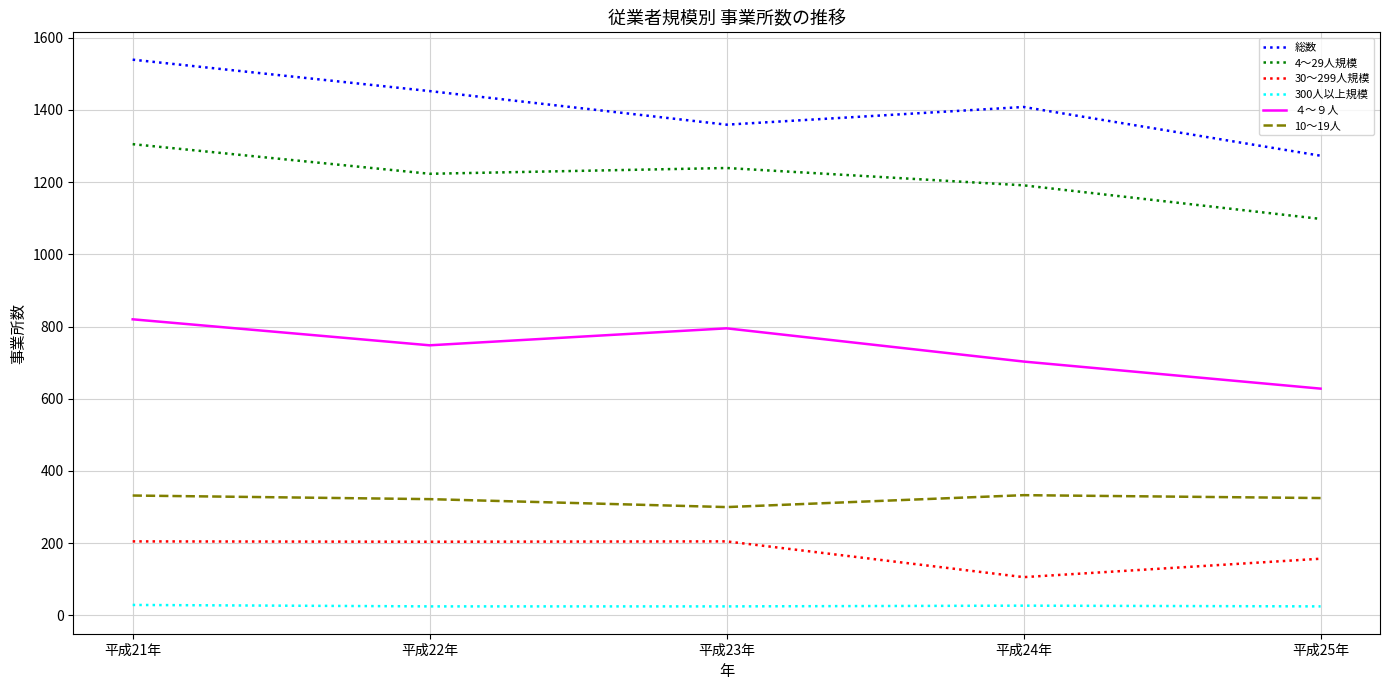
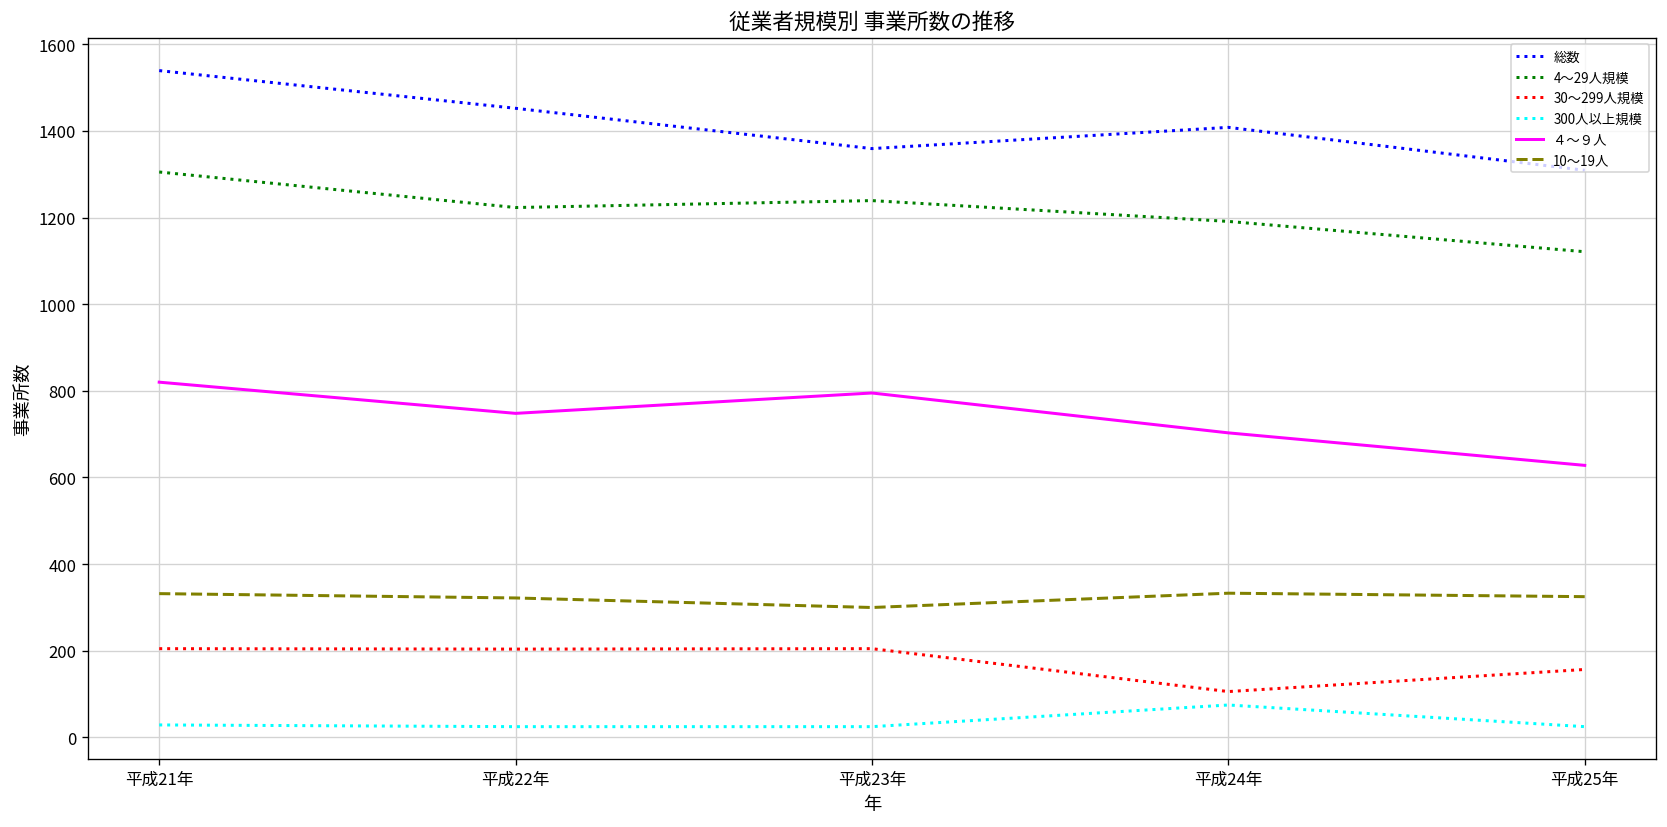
  {
    "総数": {
      "平成21年": 1540,
      "平成22年": 1450,
      "平成23年": 1360,
      "平成24年": 1410,
-     "平成25年": 1270
+     "平成25年": 1310
    },
    "4～29人規模": {
      "平成21年": 1310,
      "平成22年": 1220,
      "平成23年": 1240,
      "平成24年": 1190,
-     "平成25年": 1100
+     "平成25年": 1120
    },
    "30～299人規模": {
      "平成21年": 210,
      "平成22年": 200,
      "平成23年": 210,
      "平成24年": 110,
      "平成25年": 160
    },
    "300人以上規模": {
      "平成21年": 30,
      "平成22年": 30,
      "平成23年": 30,
-     "平成24年": 30,
+     "平成24年": 80,
      "平成25年": 30
    },
    "４～９人": {
      "平成21年": 820,
      "平成22年": 750,
      "平成23年": 800,
      "平成24年": 700,
      "平成25年": 630
    },
    "10～19人": {
      "平成21年": 330,
      "平成22年": 320,
      "平成23年": 300,
      "平成24年": 330,
      "平成25年": 330
    }
  }
